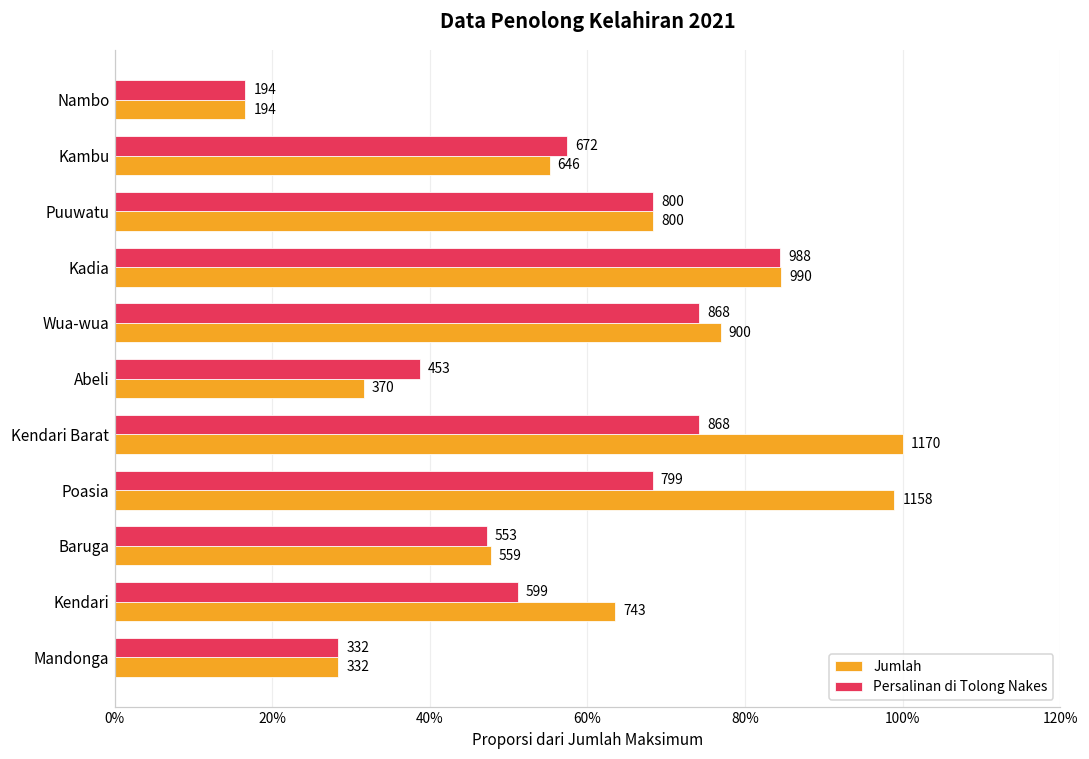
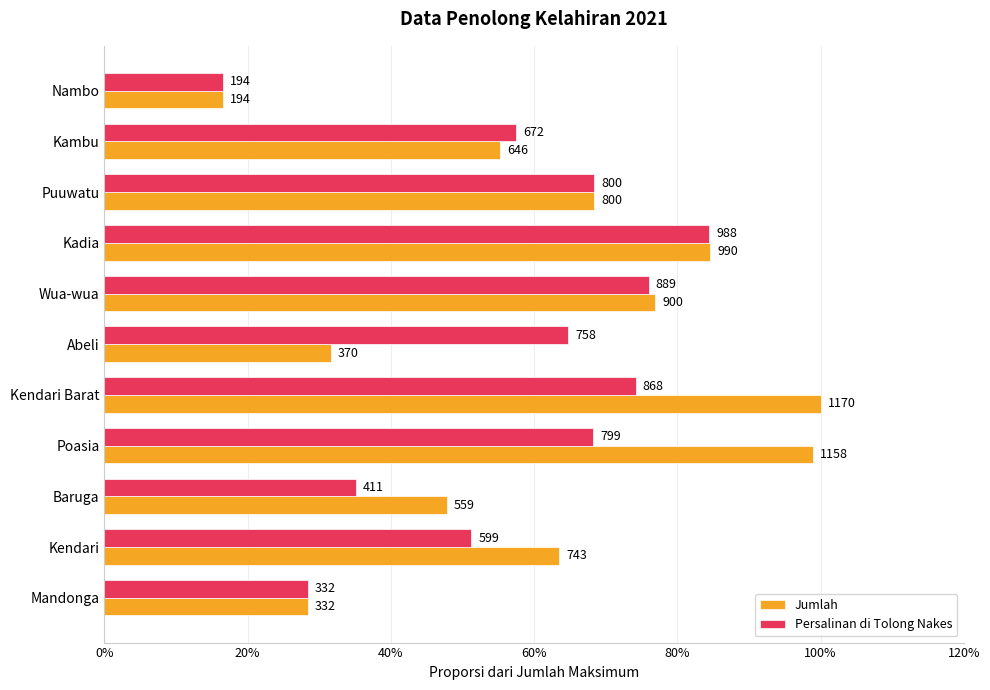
  {
    "Persalinan di Tolong Nakes": {
-     "Wua-wua": 868,
-     "Abeli": 453,
-     "Baruga": 553
+     "Wua-wua": 889,
+     "Abeli": 758,
+     "Baruga": 411
    }
  }
